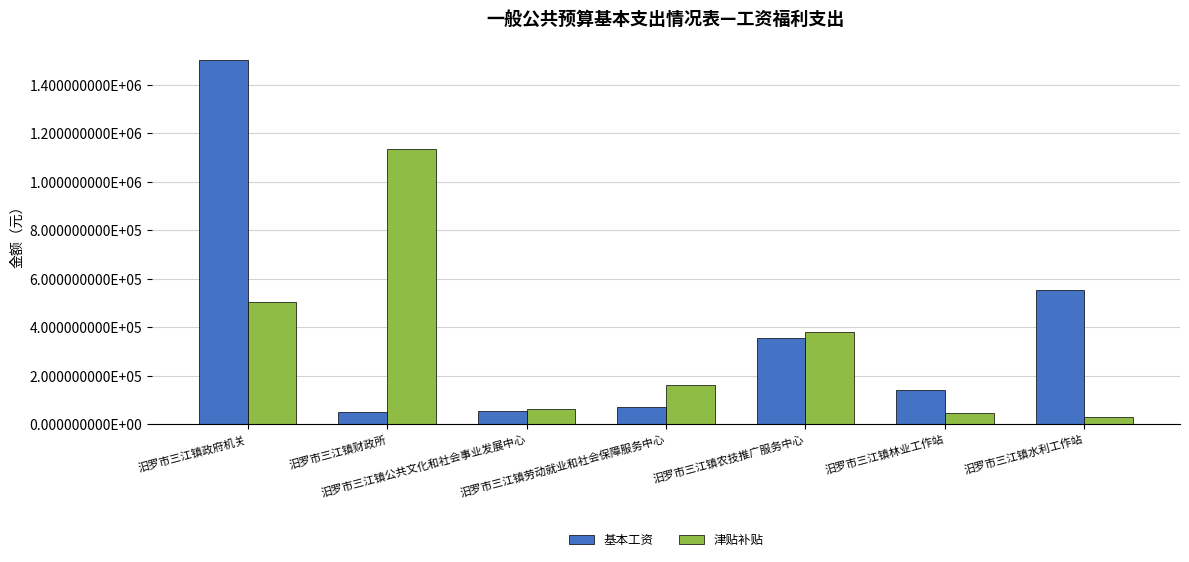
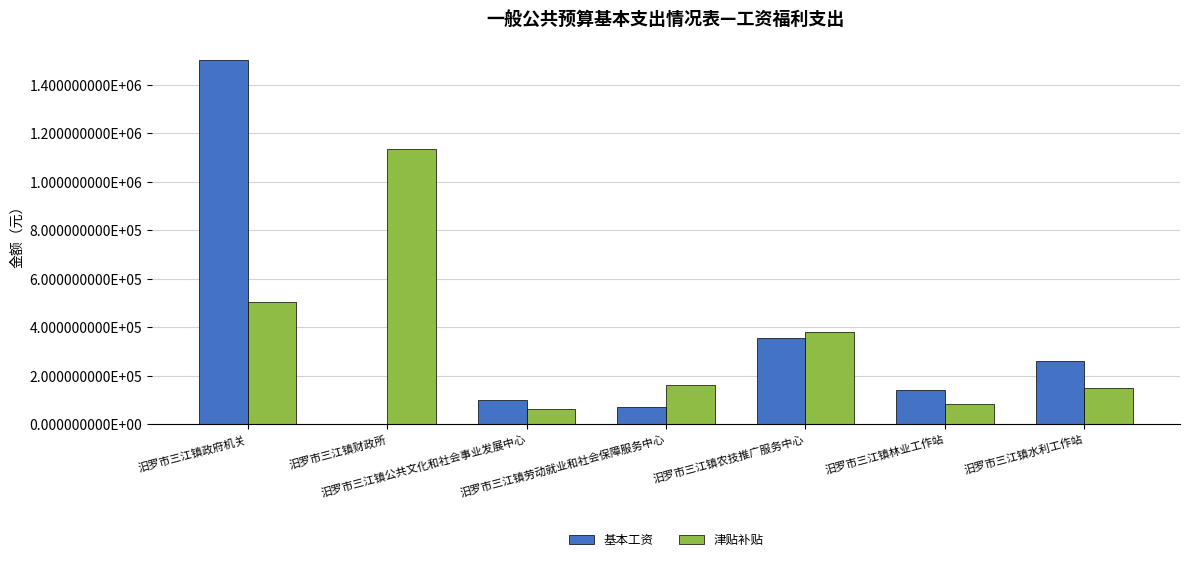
  {
    "基本工资": {
      "汨罗市三江镇政府机关": 1500000,
-     "汨罗市三江镇财政所": 50000,
-     "汨罗市三江镇公共文化和社会事业发展中心": 50000,
+     "汨罗市三江镇财政所": 0,
+     "汨罗市三江镇公共文化和社会事业发展中心": 100000,
      "汨罗市三江镇劳动就业和社会保障服务中心": 70000,
      "汨罗市三江镇农技推广服务中心": 360000,
      "汨罗市三江镇林业工作站": 140000,
-     "汨罗市三江镇水利工作站": 560000
+     "汨罗市三江镇水利工作站": 260000
    },
    "津贴补贴": {
      "汨罗市三江镇政府机关": 510000,
      "汨罗市三江镇财政所": 1140000,
      "汨罗市三江镇公共文化和社会事业发展中心": 60000,
      "汨罗市三江镇劳动就业和社会保障服务中心": 160000,
      "汨罗市三江镇农技推广服务中心": 380000,
-     "汨罗市三江镇林业工作站": 40000,
-     "汨罗市三江镇水利工作站": 30000
+     "汨罗市三江镇林业工作站": 80000,
+     "汨罗市三江镇水利工作站": 150000
    }
  }
